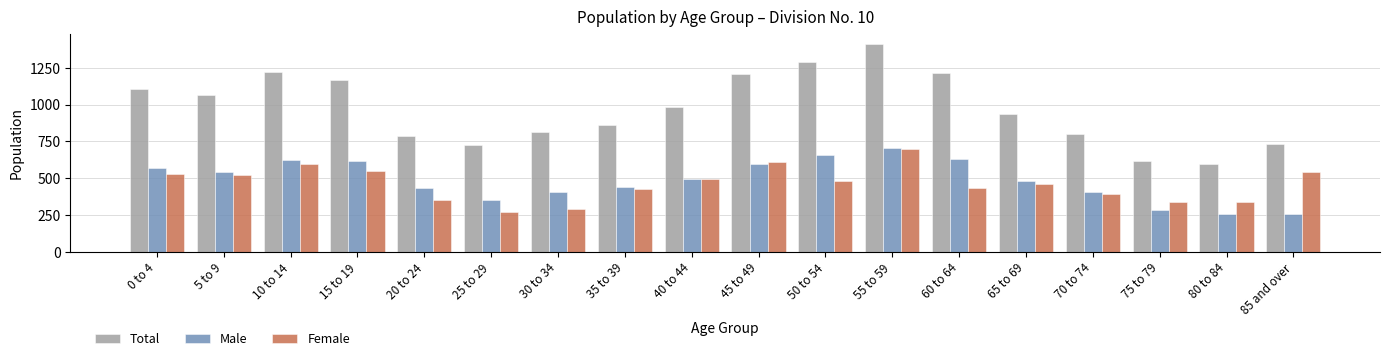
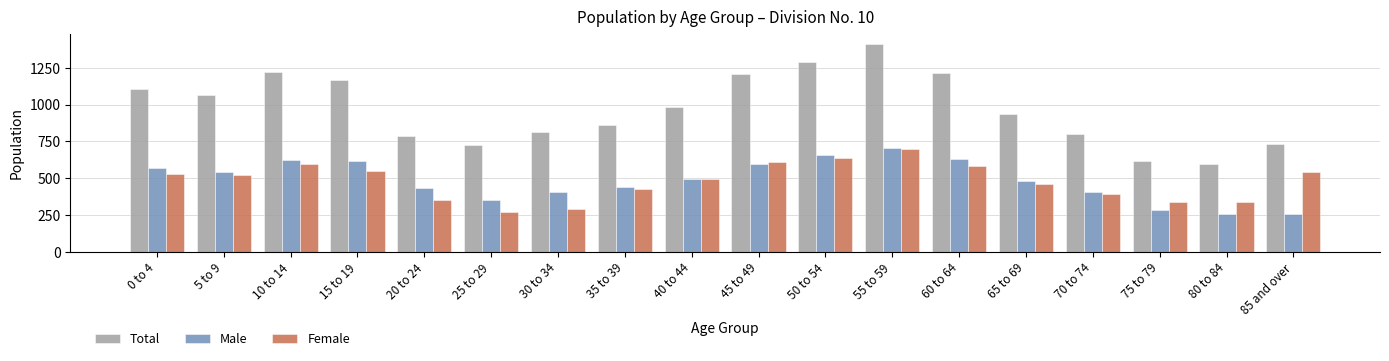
  {
    "Female": {
      "0 to 4": 530,
      "5 to 9": 530,
      "10 to 14": 600,
      "15 to 19": 550,
      "20 to 24": 350,
      "25 to 29": 270,
      "30 to 34": 290,
      "35 to 39": 430,
      "40 to 44": 500,
      "45 to 49": 610,
-     "50 to 54": 490,
+     "50 to 54": 640,
      "55 to 59": 700,
-     "60 to 64": 430,
+     "60 to 64": 590,
      "65 to 69": 460,
      "70 to 74": 400,
      "75 to 79": 340,
      "80 to 84": 340,
      "85 and over": 550
    }
  }
